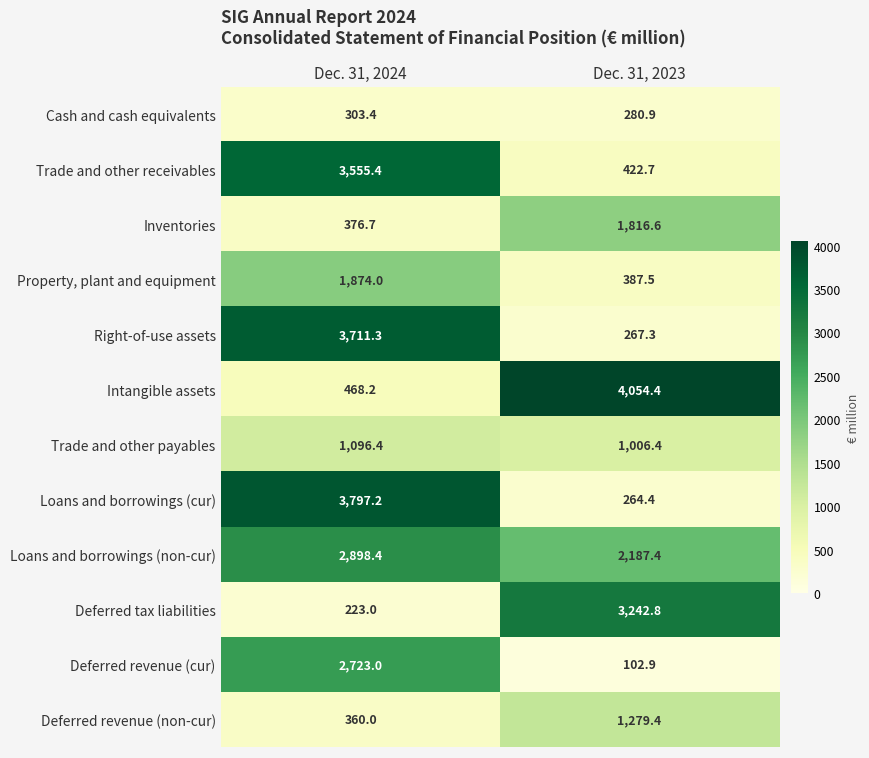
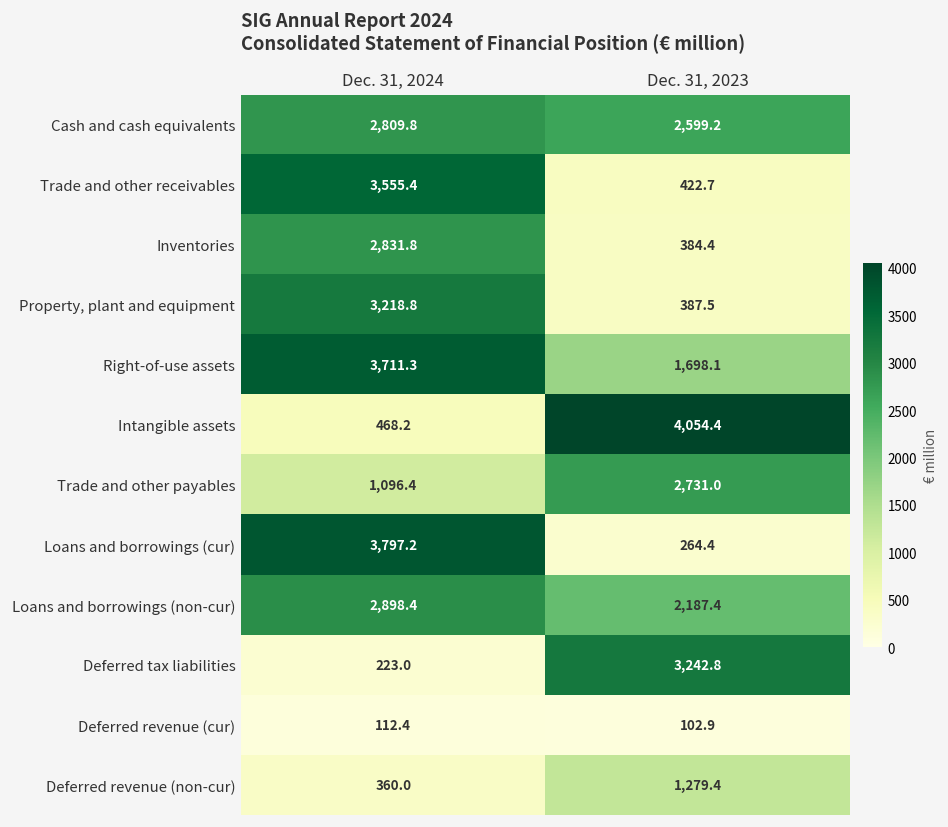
  {
    "Cash and cash equivalents": {
-     "Dec. 31, 2024": "303.4",
-     "Dec. 31, 2023": "280.9"
+     "Dec. 31, 2024": "2,809.8",
+     "Dec. 31, 2023": "2,599.2"
    },
    "Trade and other receivables": {
      "Dec. 31, 2024": "3,555.4",
      "Dec. 31, 2023": "422.7"
    },
    "Inventories": {
-     "Dec. 31, 2024": "376.7",
-     "Dec. 31, 2023": "1,816.6"
+     "Dec. 31, 2024": "2,831.8",
+     "Dec. 31, 2023": "384.4"
    },
    "Property, plant and equipment": {
-     "Dec. 31, 2024": "1,874.0",
+     "Dec. 31, 2024": "3,218.8",
      "Dec. 31, 2023": "387.5"
    },
    "Right-of-use assets": {
      "Dec. 31, 2024": "3,711.3",
-     "Dec. 31, 2023": "267.3"
+     "Dec. 31, 2023": "1,698.1"
    },
    "Intangible assets": {
      "Dec. 31, 2024": "468.2",
      "Dec. 31, 2023": "4,054.4"
    },
    "Trade and other payables": {
      "Dec. 31, 2024": "1,096.4",
-     "Dec. 31, 2023": "1,006.4"
+     "Dec. 31, 2023": "2,731.0"
    },
    "Loans and borrowings (cur)": {
      "Dec. 31, 2024": "3,797.2",
      "Dec. 31, 2023": "264.4"
    },
    "Loans and borrowings (non-cur)": {
      "Dec. 31, 2024": "2,898.4",
      "Dec. 31, 2023": "2,187.4"
    },
    "Deferred tax liabilities": {
      "Dec. 31, 2024": "223.0",
      "Dec. 31, 2023": "3,242.8"
    },
    "Deferred revenue (cur)": {
-     "Dec. 31, 2024": "2,723.0",
+     "Dec. 31, 2024": "112.4",
      "Dec. 31, 2023": "102.9"
    },
    "Deferred revenue (non-cur)": {
      "Dec. 31, 2024": "360.0",
      "Dec. 31, 2023": "1,279.4"
    }
  }
